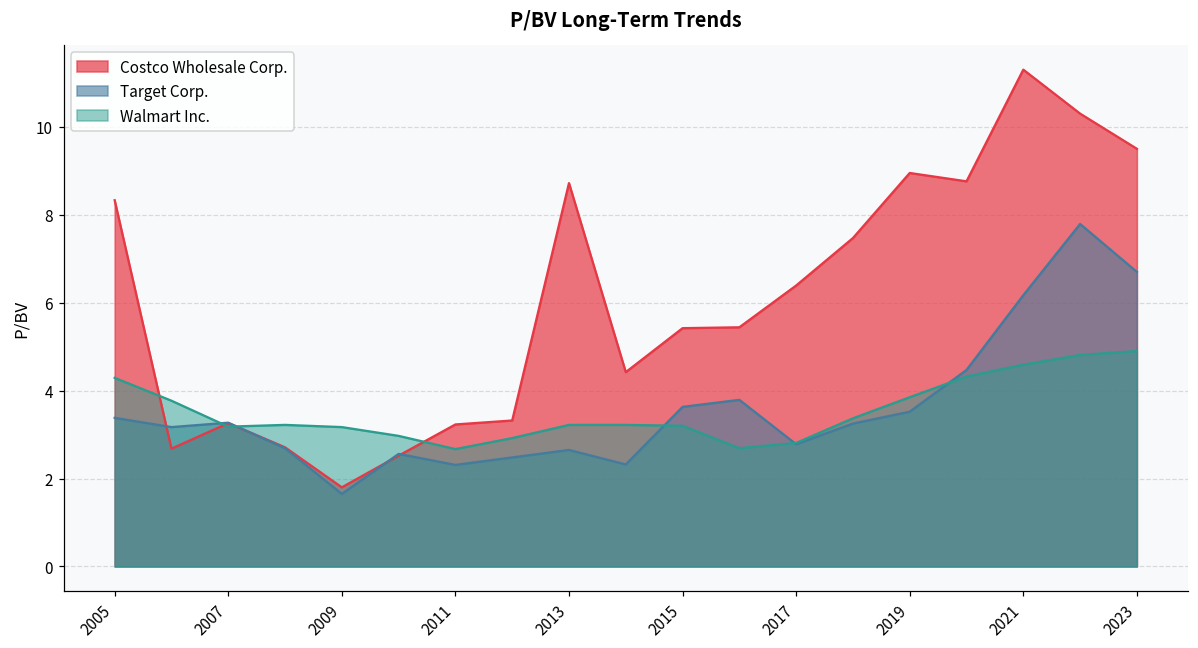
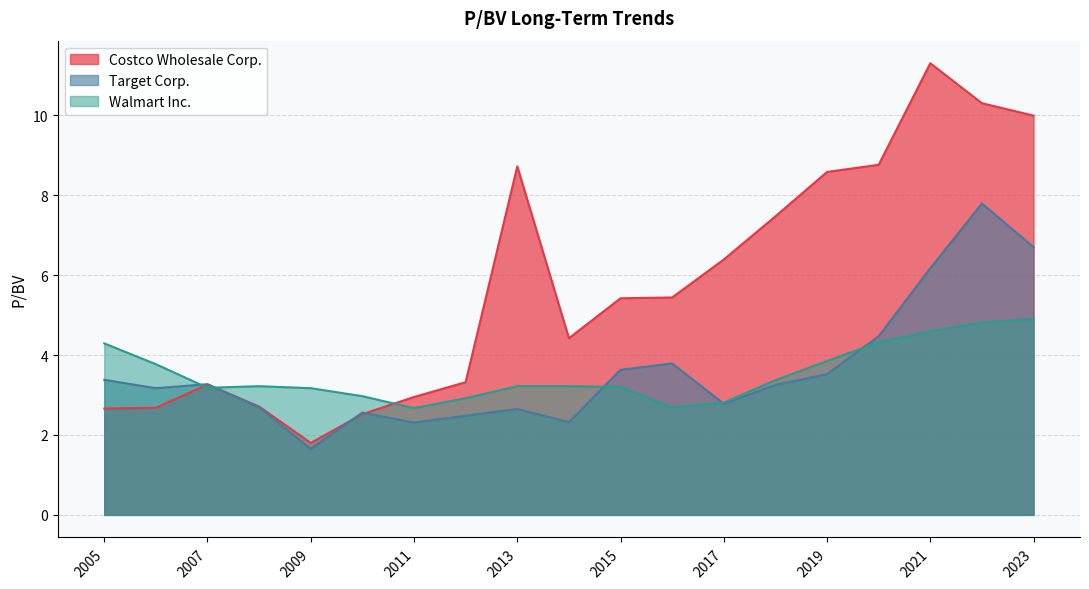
  {
    "Costco Wholesale Corp.": {
-     "2005": 8.3,
+     "2005": 2.7,
      "2009": 1.8,
-     "2011": 3.2,
+     "2011": 3.0,
      "2013": 8.7,
      "2015": 5.4,
      "2017": 6.4,
-     "2019": 9.0,
+     "2019": 8.6,
      "2021": 11.3,
-     "2023": 9.5
+     "2023": 10.0
    }
  }
